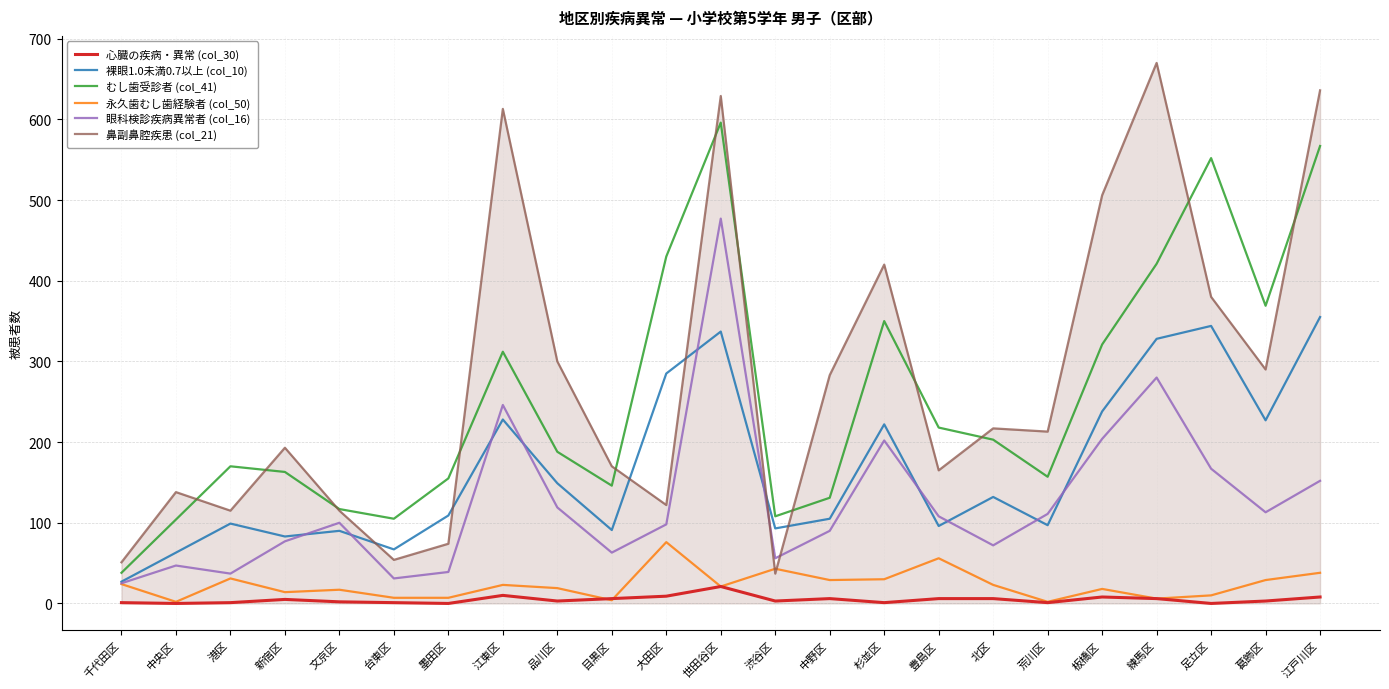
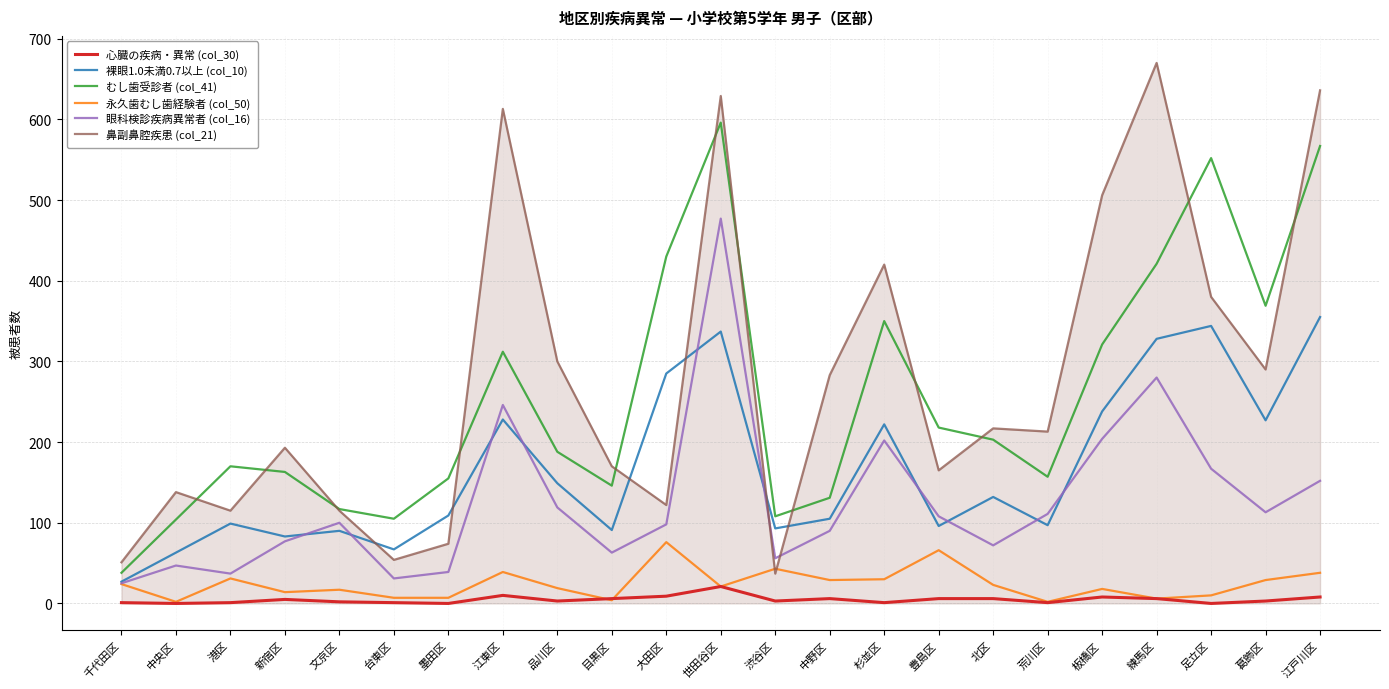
  {
    "心臓の疾病・異常 (col_30)": {
      "千代田区": 0,
      "港区": 0,
      "新宿区": 10,
      "文京区": 0,
      "台東区": 0,
      "墨田区": 0,
      "江東区": 10,
      "品川区": 0,
      "大田区": 10,
      "渋谷区": 0,
      "中野区": 10,
      "杉並区": 0,
      "豊島区": 10,
      "北区": 10,
      "板橋区": 10,
      "足立区": 0,
      "葛飾区": 0,
      "江戸川区": 10
    },
    "裸眼1.0未満0.7以上 (col_10)": {
      "中央区": 60,
      "港区": 100,
      "新宿区": 80,
      "文京区": 90,
      "台東区": 70,
      "墨田区": 110,
      "江東区": 230,
      "品川区": 150,
      "目黒区": 90,
      "大田区": 290,
      "世田谷区": 340,
      "渋谷区": 90,
      "中野区": 110,
      "杉並区": 220,
      "豊島区": 100,
      "北区": 130,
      "荒川区": 100,
      "板橋区": 240,
      "練馬区": 330,
      "足立区": 340,
      "葛飾区": 230,
      "江戸川区": 360
    },
    "むし歯受診者 (col_41)": {
      "千代田区": 40,
      "中央区": 100,
      "港区": 170,
      "新宿区": 160,
      "台東区": 110,
      "墨田区": 160,
      "江東区": 310,
      "品川区": 190,
      "目黒区": 150,
      "大田区": 430,
      "世田谷区": 600,
      "渋谷区": 110,
      "中野区": 130,
      "杉並区": 350,
      "豊島区": 220,
      "北区": 200,
      "荒川区": 160,
      "板橋区": 320,
      "練馬区": 420,
      "足立区": 550,
      "葛飾区": 370,
      "江戸川区": 570
    },
    "永久歯むし歯経験者 (col_50)": {
      "港区": 30,
      "新宿区": 10,
      "文京区": 20,
      "台東区": 10,
      "墨田区": 10,
-     "江東区": 20,
+     "江東区": 40,
      "品川区": 20,
      "大田区": 80,
      "渋谷区": 40,
      "中野区": 30,
      "杉並区": 30,
-     "豊島区": 60,
+     "豊島区": 70,
      "北区": 20,
      "板橋区": 20,
      "足立区": 10,
      "葛飾区": 30,
      "江戸川区": 40
    },
    "眼科検診疾病異常者 (col_16)": {
      "中央区": 50,
      "港区": 40,
      "新宿区": 80,
      "文京区": 100,
      "台東区": 30,
      "墨田区": 40,
      "江東区": 250,
      "品川区": 120,
      "目黒区": 60,
      "大田区": 100,
      "世田谷区": 480,
      "渋谷区": 60,
      "中野区": 90,
      "杉並区": 200,
      "豊島区": 110,
      "北区": 70,
      "荒川区": 110,
      "板橋区": 200,
      "練馬区": 280,
      "足立区": 170,
      "葛飾区": 110,
      "江戸川区": 150
    },
    "鼻副鼻腔疾患 (col_21)": {
      "千代田区": 50,
      "中央区": 140,
      "港区": 120,
      "新宿区": 190,
      "台東区": 50,
      "墨田区": 70,
      "江東区": 610,
      "品川区": 300,
      "目黒区": 170,
      "大田区": 120,
      "世田谷区": 630,
      "渋谷区": 40,
      "中野区": 280,
      "杉並区": 420,
      "豊島区": 170,
      "北区": 220,
      "荒川区": 210,
      "板橋区": 510,
      "練馬区": 670,
      "足立区": 380,
      "葛飾区": 290,
      "江戸川区": 640
    }
  }
